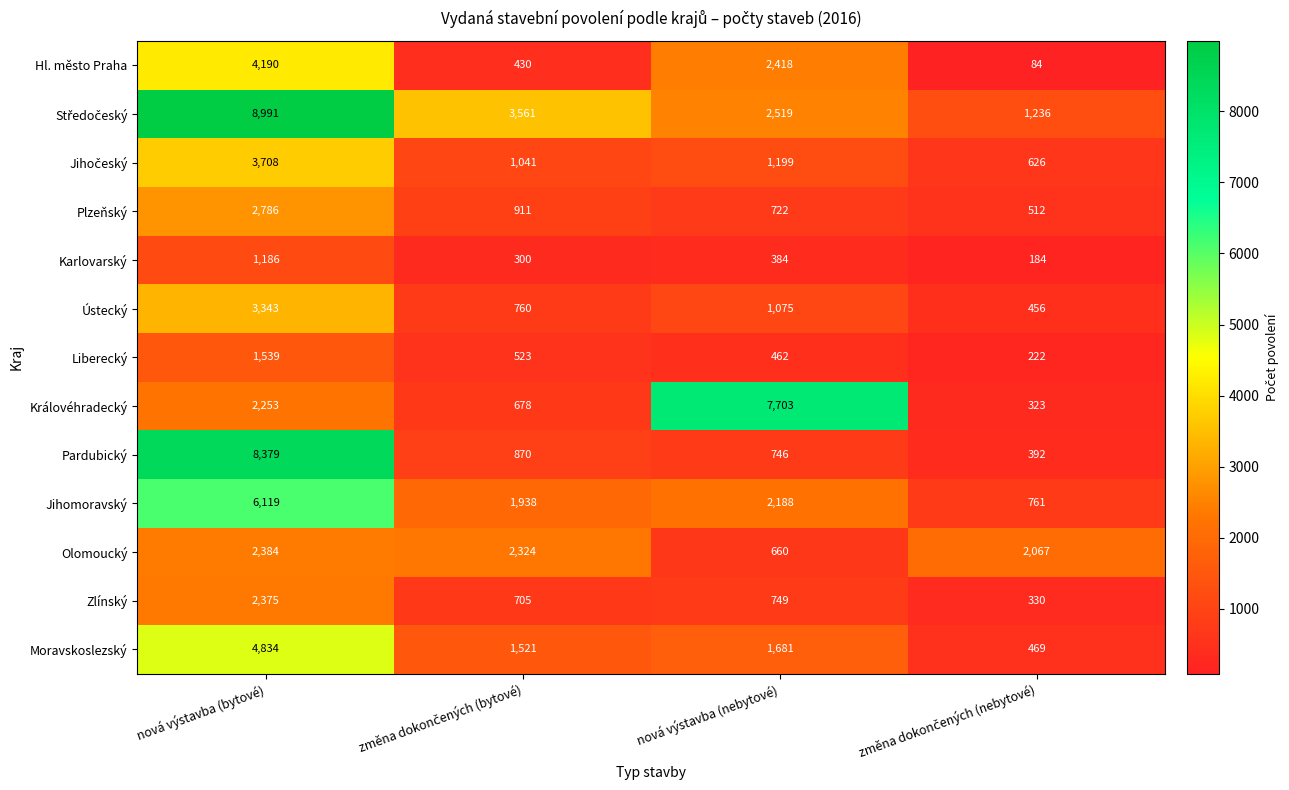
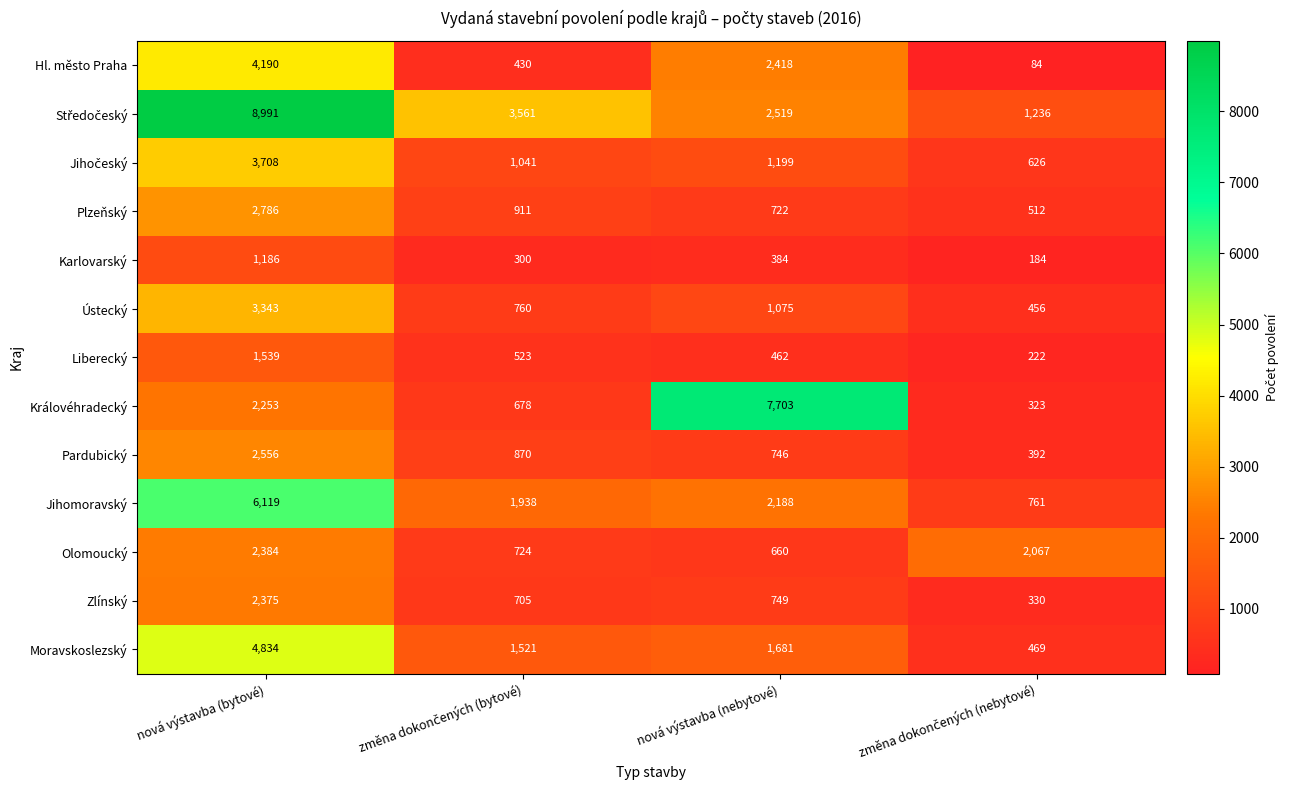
  {
    "Hl. město Praha": {
      "nová výstavba (bytové)": "4,190",
      "změna dokončených (bytové)": "430",
      "nová výstavba (nebytové)": "2,418",
      "změna dokončených (nebytové)": "84"
    },
    "Středočeský": {
      "nová výstavba (bytové)": "8,991",
      "změna dokončených (bytové)": "3,561",
      "nová výstavba (nebytové)": "2,519",
      "změna dokončených (nebytové)": "1,236"
    },
    "Jihočeský": {
      "nová výstavba (bytové)": "3,708",
      "změna dokončených (bytové)": "1,041",
      "nová výstavba (nebytové)": "1,199",
      "změna dokončených (nebytové)": "626"
    },
    "Plzeňský": {
      "nová výstavba (bytové)": "2,786",
      "změna dokončených (bytové)": "911",
      "nová výstavba (nebytové)": "722",
      "změna dokončených (nebytové)": "512"
    },
    "Karlovarský": {
      "nová výstavba (bytové)": "1,186",
      "změna dokončených (bytové)": "300",
      "nová výstavba (nebytové)": "384",
      "změna dokončených (nebytové)": "184"
    },
    "Ústecký": {
      "nová výstavba (bytové)": "3,343",
      "změna dokončených (bytové)": "760",
      "nová výstavba (nebytové)": "1,075",
      "změna dokončených (nebytové)": "456"
    },
    "Liberecký": {
      "nová výstavba (bytové)": "1,539",
      "změna dokončených (bytové)": "523",
      "nová výstavba (nebytové)": "462",
      "změna dokončených (nebytové)": "222"
    },
    "Královéhradecký": {
      "nová výstavba (bytové)": "2,253",
      "změna dokončených (bytové)": "678",
      "nová výstavba (nebytové)": "7,703",
      "změna dokončených (nebytové)": "323"
    },
    "Pardubický": {
-     "nová výstavba (bytové)": "8,379",
+     "nová výstavba (bytové)": "2,556",
      "změna dokončených (bytové)": "870",
      "nová výstavba (nebytové)": "746",
      "změna dokončených (nebytové)": "392"
    },
    "Jihomoravský": {
      "nová výstavba (bytové)": "6,119",
      "změna dokončených (bytové)": "1,938",
      "nová výstavba (nebytové)": "2,188",
      "změna dokončených (nebytové)": "761"
    },
    "Olomoucký": {
      "nová výstavba (bytové)": "2,384",
-     "změna dokončených (bytové)": "2,324",
+     "změna dokončených (bytové)": "724",
      "nová výstavba (nebytové)": "660",
      "změna dokončených (nebytové)": "2,067"
    },
    "Zlínský": {
      "nová výstavba (bytové)": "2,375",
      "změna dokončených (bytové)": "705",
      "nová výstavba (nebytové)": "749",
      "změna dokončených (nebytové)": "330"
    },
    "Moravskoslezský": {
      "nová výstavba (bytové)": "4,834",
      "změna dokončených (bytové)": "1,521",
      "nová výstavba (nebytové)": "1,681",
      "změna dokončených (nebytové)": "469"
    }
  }
